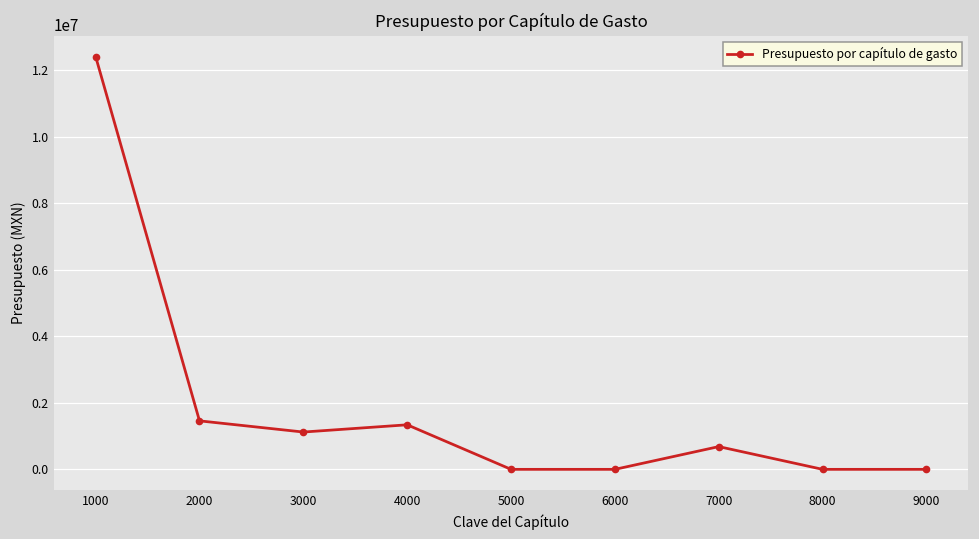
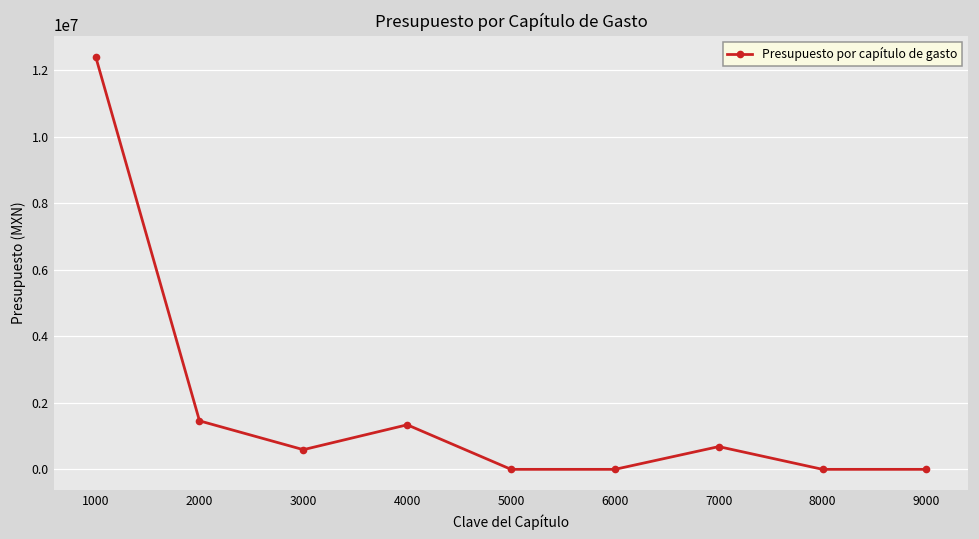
  {
    "1000": 12400000,
    "2000": 1500000,
-   "3000": 1100000,
+   "3000": 600000,
    "4000": 1300000,
    "5000": 0,
    "6000": 0,
    "7000": 700000,
    "8000": 0,
    "9000": 0
  }
